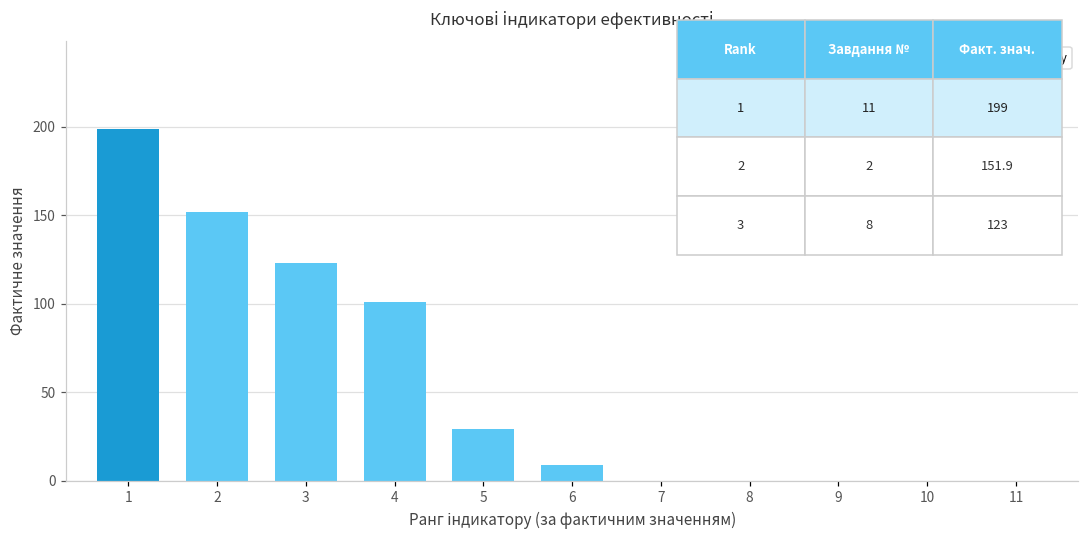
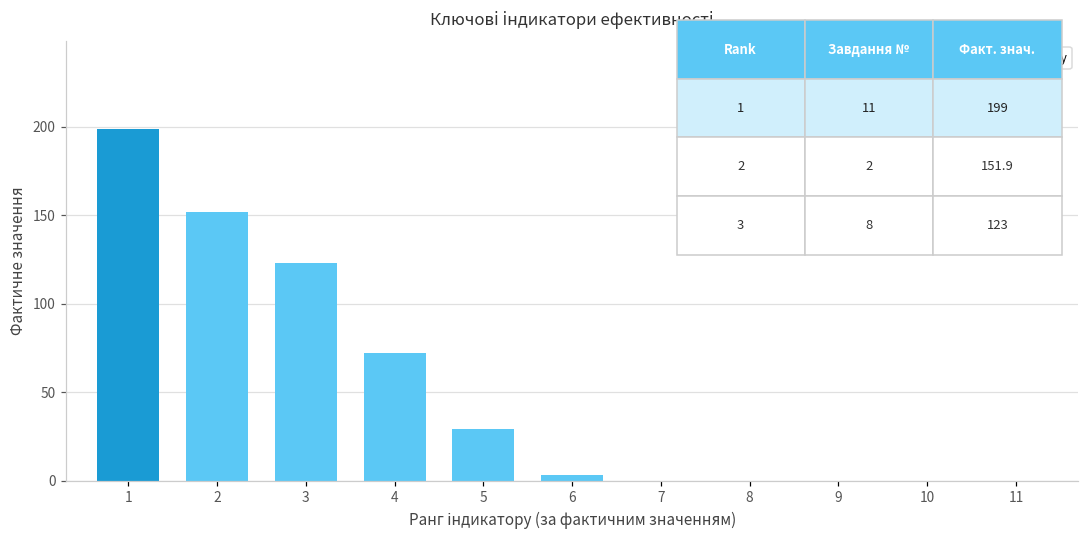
  {
    "1": 199,
    "2": 152,
    "3": 123,
-   "4": 101,
+   "4": 72,
    "5": 29,
-   "6": 9,
+   "6": 3,
    "7": 0,
    "8": 0,
    "9": 0,
    "10": 0,
    "11": 0
  }
